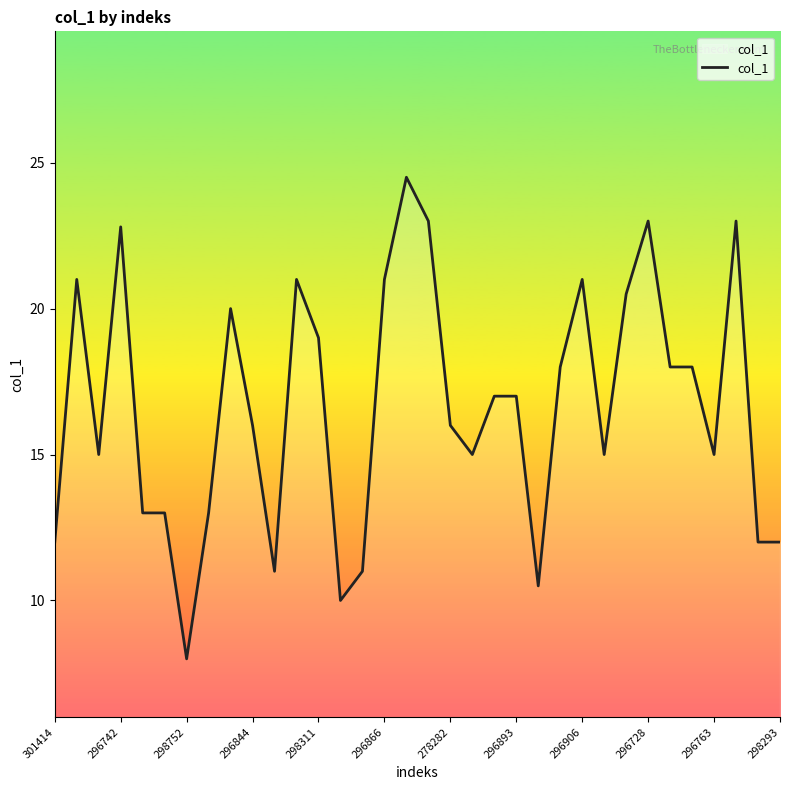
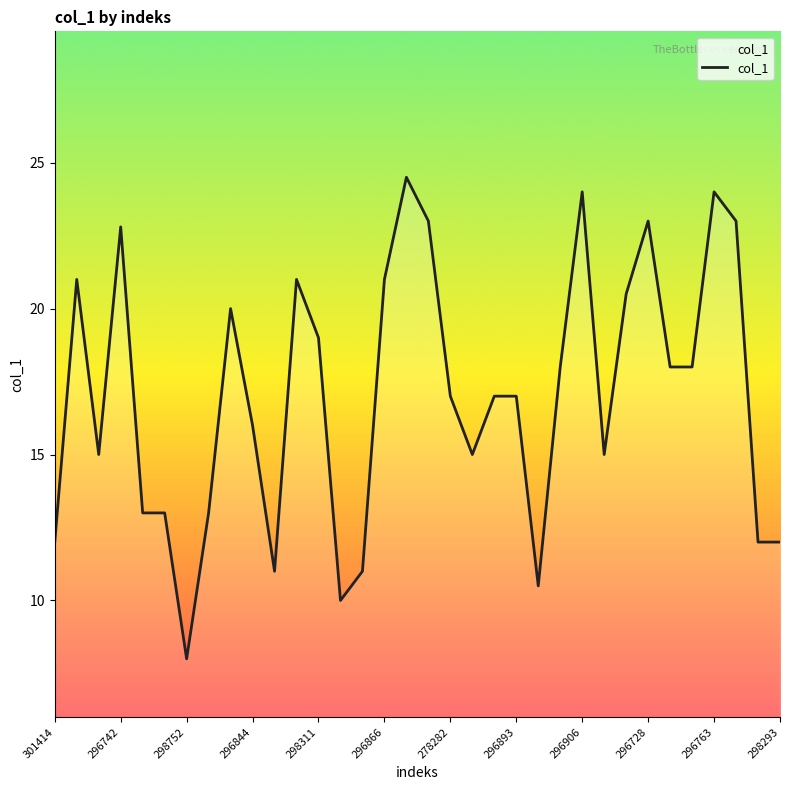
  {
    "301414": 12,
    "296742": 22.8,
    "298752": 8,
    "296844": 16,
    "298311": 19,
    "296866": 21,
-   "278282": 16,
+   "278282": 17,
    "296893": 17,
-   "296906": 21,
+   "296906": 24,
    "296728": 23,
-   "296763": 15,
+   "296763": 24,
    "298293": 12
  }
